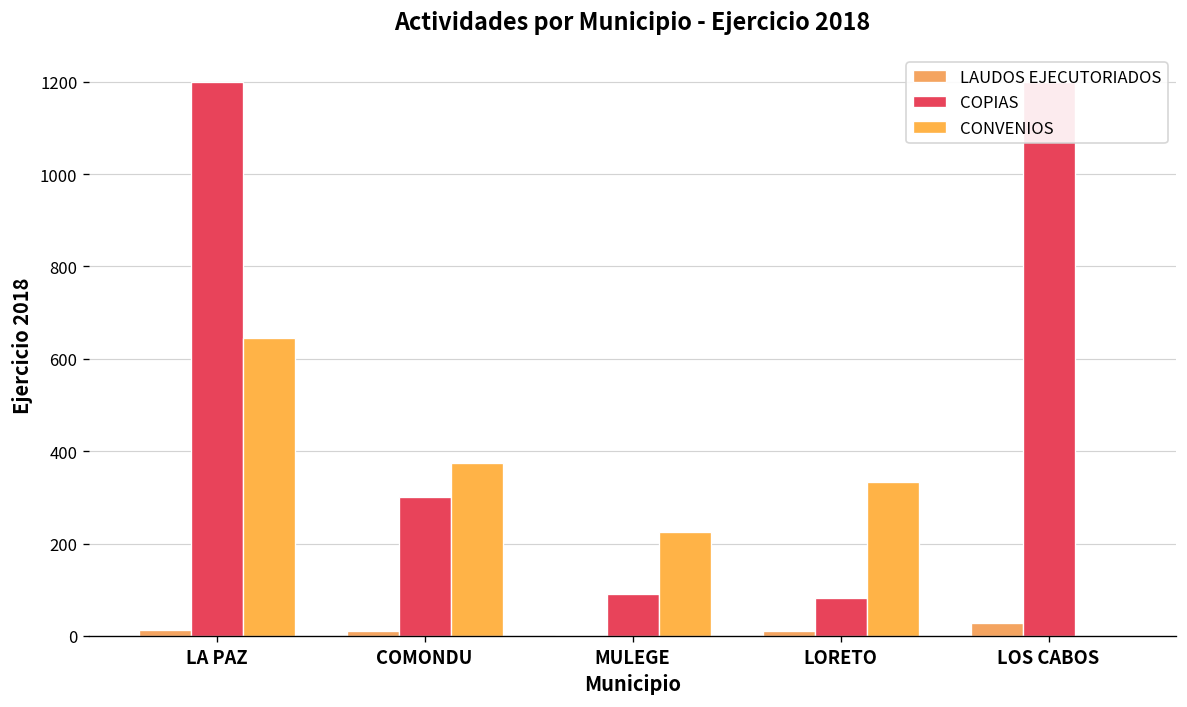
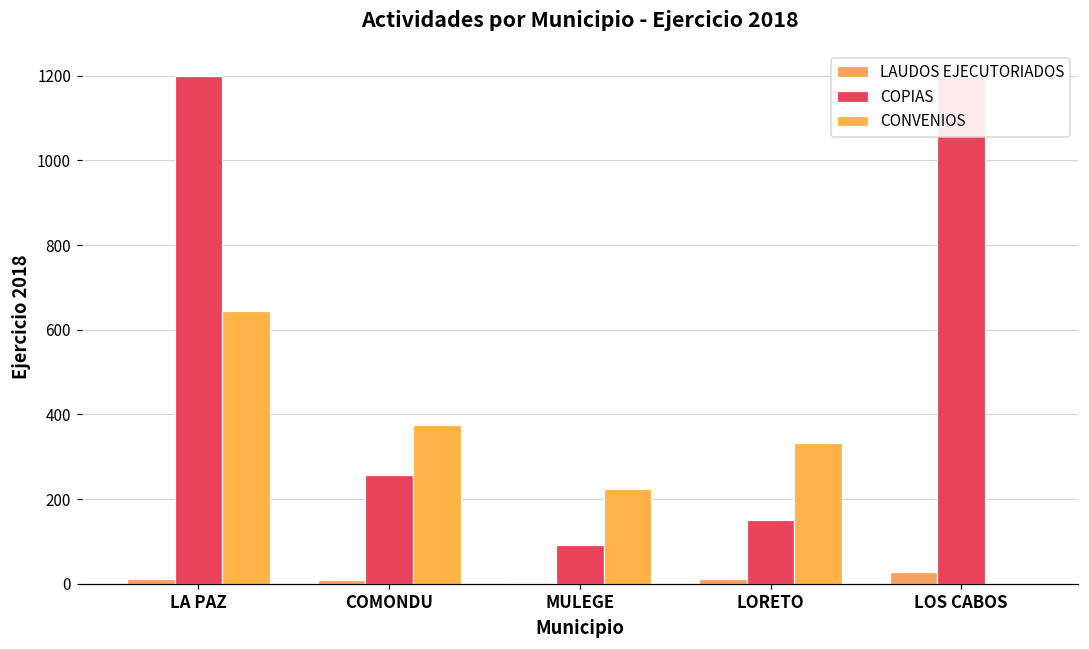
  {
    "COPIAS": {
      "LA PAZ": 1200,
-     "COMONDU": 300,
+     "COMONDU": 260,
      "MULEGE": 90,
-     "LORETO": 80
+     "LORETO": 150
    }
  }
